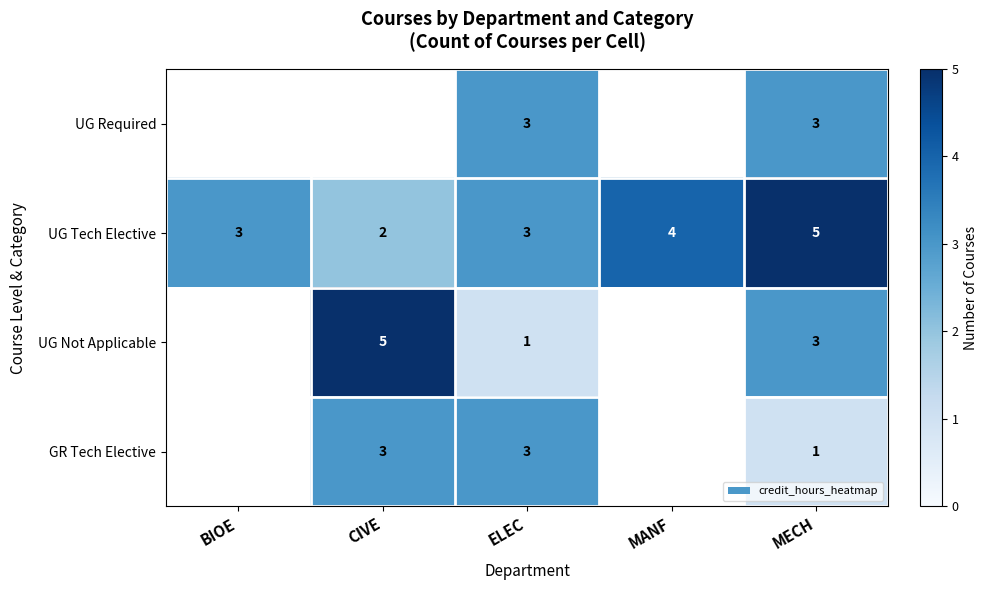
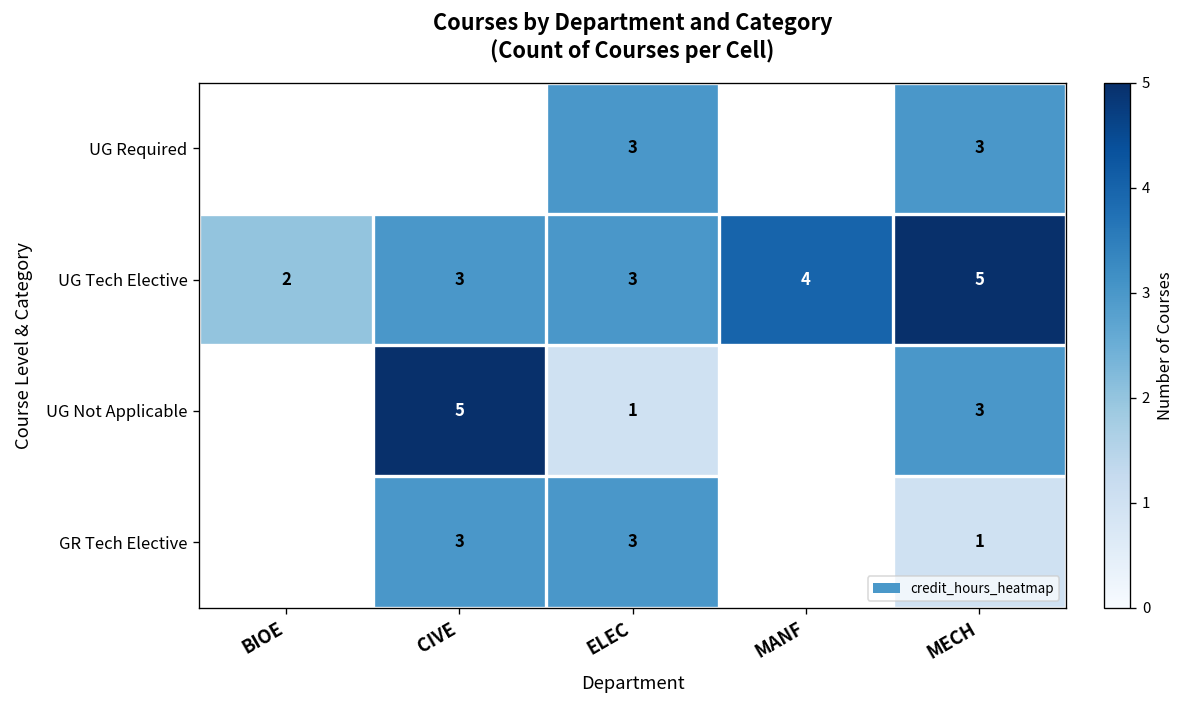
  {
    "UG Required": {
      "ELEC": 3,
      "MECH": 3
    },
    "UG Tech Elective": {
-     "BIOE": 3,
-     "CIVE": 2,
+     "BIOE": 2,
+     "CIVE": 3,
      "ELEC": 3,
      "MANF": 4,
      "MECH": 5
    },
    "UG Not Applicable": {
      "CIVE": 5,
      "ELEC": 1,
      "MECH": 3
    },
    "GR Tech Elective": {
      "CIVE": 3,
      "ELEC": 3,
      "MECH": 1
    }
  }
